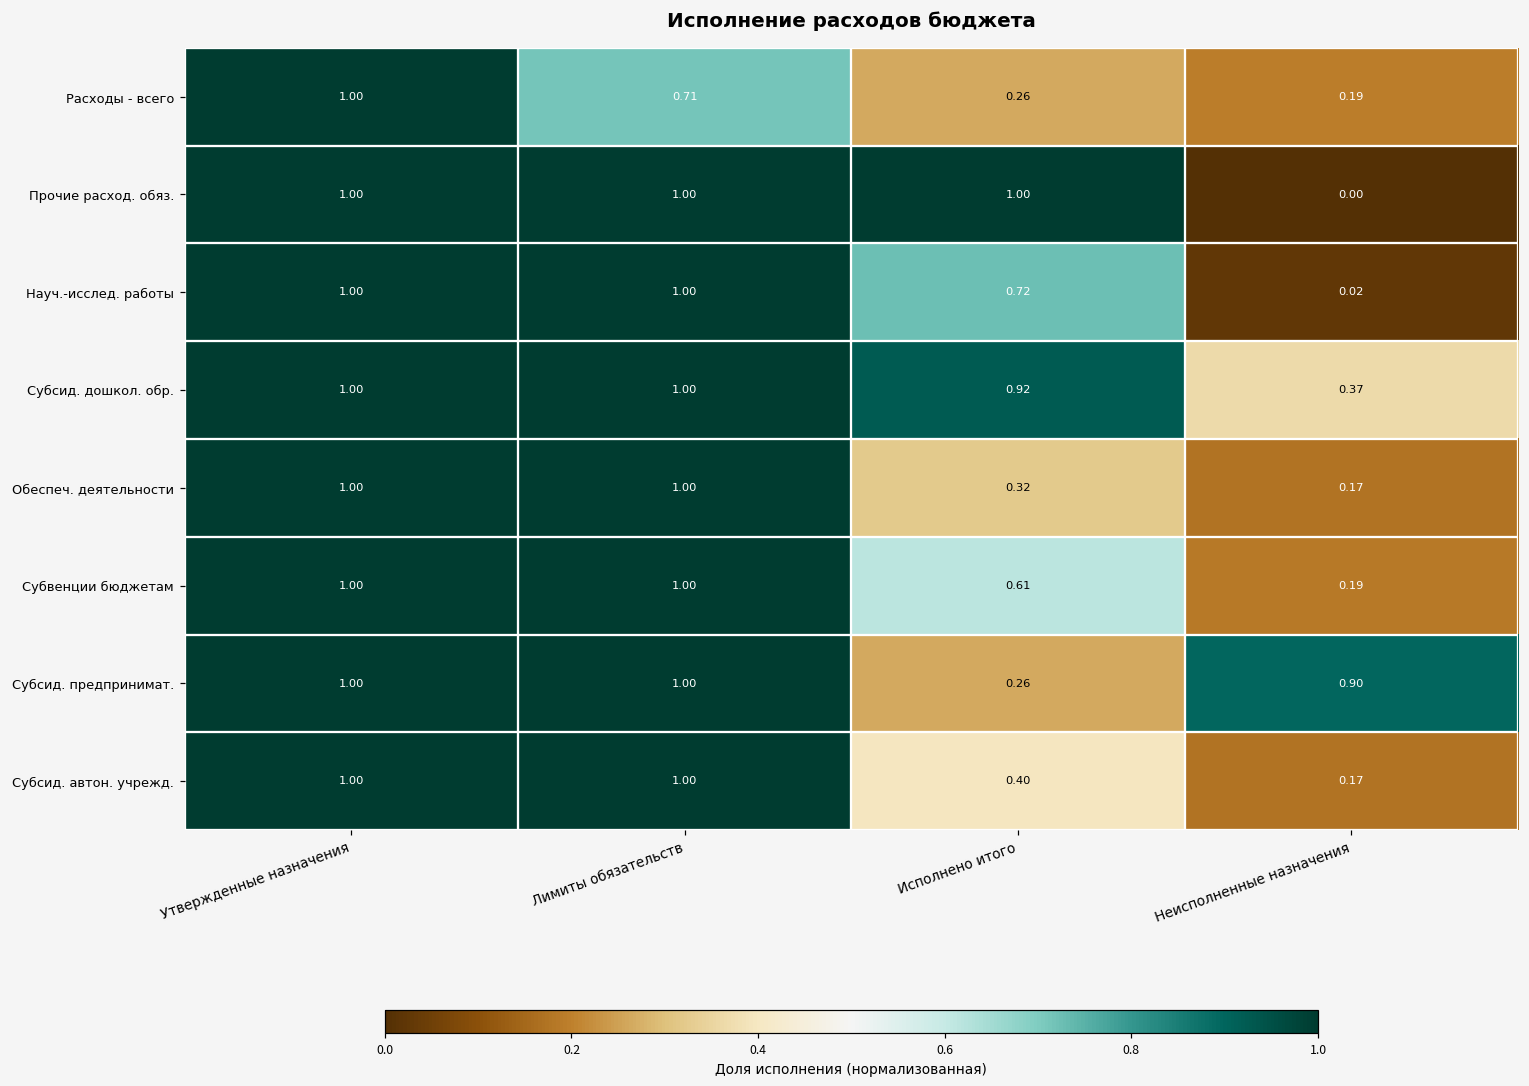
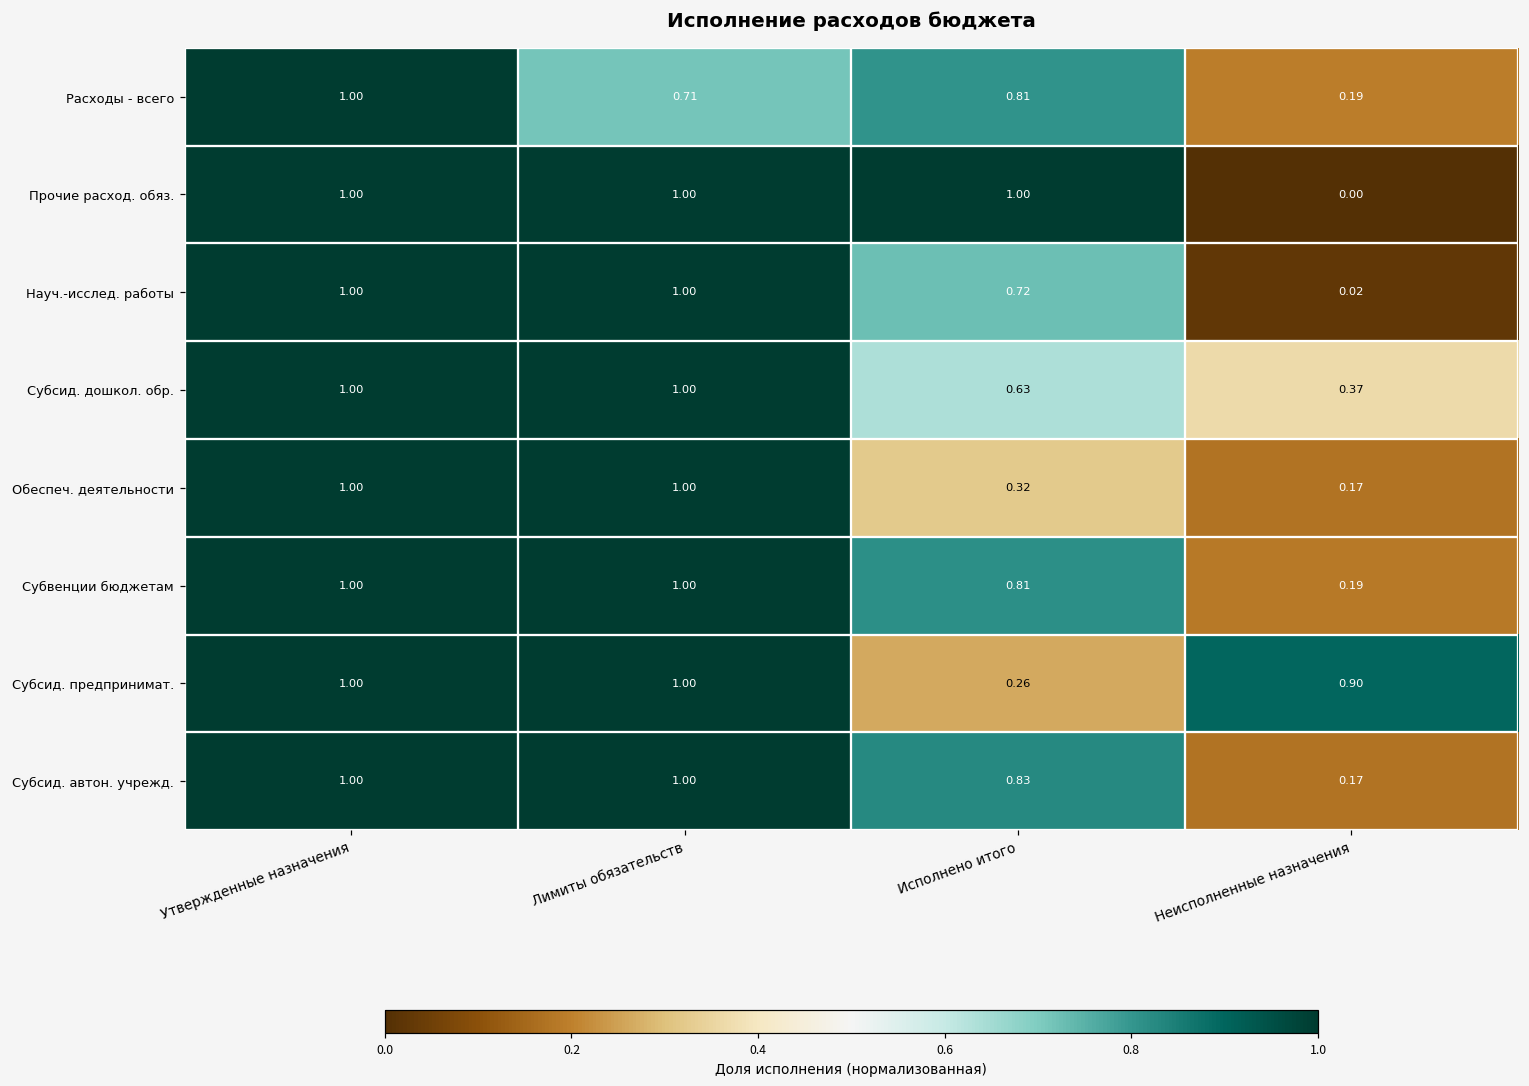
  {
    "Расходы - всего": {
      "Утвержденные назначения": 1.00,
      "Лимиты обязательств": 0.71,
-     "Исполнено итого": 0.26,
+     "Исполнено итого": 0.81,
      "Неисполненные назначения": 0.19
    },
    "Прочие расход. обяз.": {
      "Утвержденные назначения": 1.00,
      "Лимиты обязательств": 1.00,
      "Исполнено итого": 1.00,
      "Неисполненные назначения": 0.00
    },
    "Науч.-исслед. работы": {
      "Утвержденные назначения": 1.00,
      "Лимиты обязательств": 1.00,
      "Исполнено итого": 0.72,
      "Неисполненные назначения": 0.02
    },
    "Субсид. дошкол. обр.": {
      "Утвержденные назначения": 1.00,
      "Лимиты обязательств": 1.00,
-     "Исполнено итого": 0.92,
+     "Исполнено итого": 0.63,
      "Неисполненные назначения": 0.37
    },
    "Обеспеч. деятельности": {
      "Утвержденные назначения": 1.00,
      "Лимиты обязательств": 1.00,
      "Исполнено итого": 0.32,
      "Неисполненные назначения": 0.17
    },
    "Субвенции бюджетам": {
      "Утвержденные назначения": 1.00,
      "Лимиты обязательств": 1.00,
-     "Исполнено итого": 0.61,
+     "Исполнено итого": 0.81,
      "Неисполненные назначения": 0.19
    },
    "Субсид. предпринимат.": {
      "Утвержденные назначения": 1.00,
      "Лимиты обязательств": 1.00,
      "Исполнено итого": 0.26,
      "Неисполненные назначения": 0.90
    },
    "Субсид. автон. учрежд.": {
      "Утвержденные назначения": 1.00,
      "Лимиты обязательств": 1.00,
-     "Исполнено итого": 0.40,
+     "Исполнено итого": 0.83,
      "Неисполненные назначения": 0.17
    }
  }
